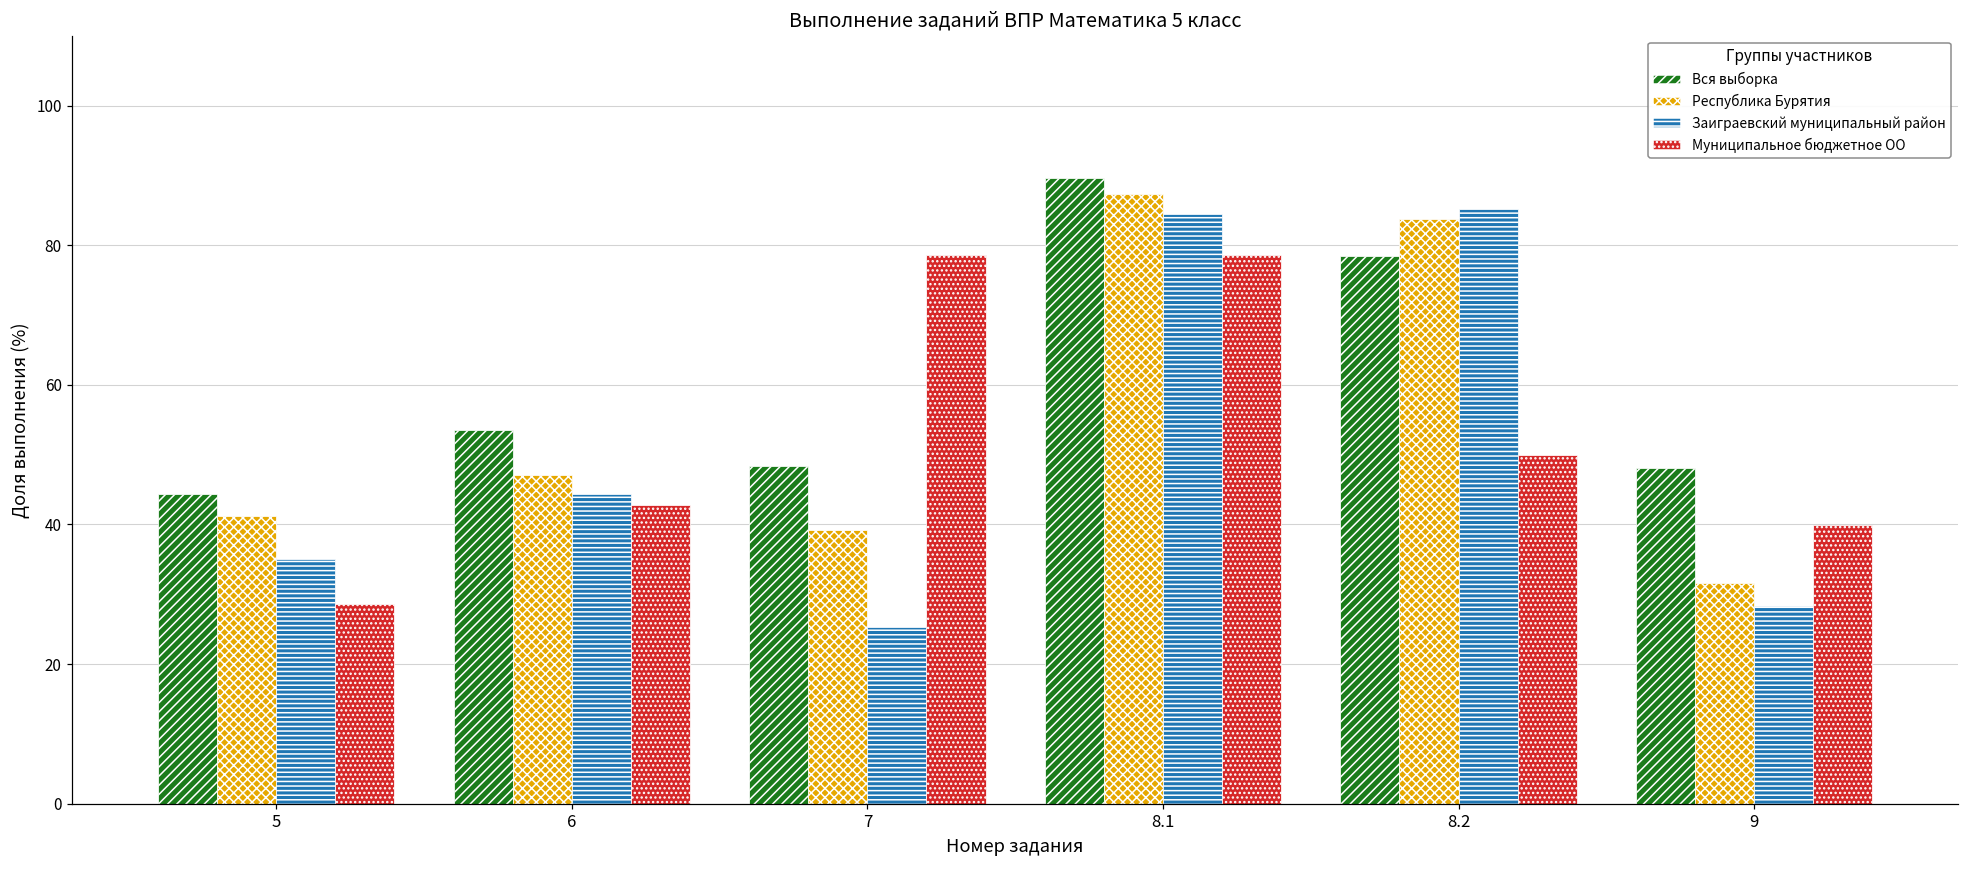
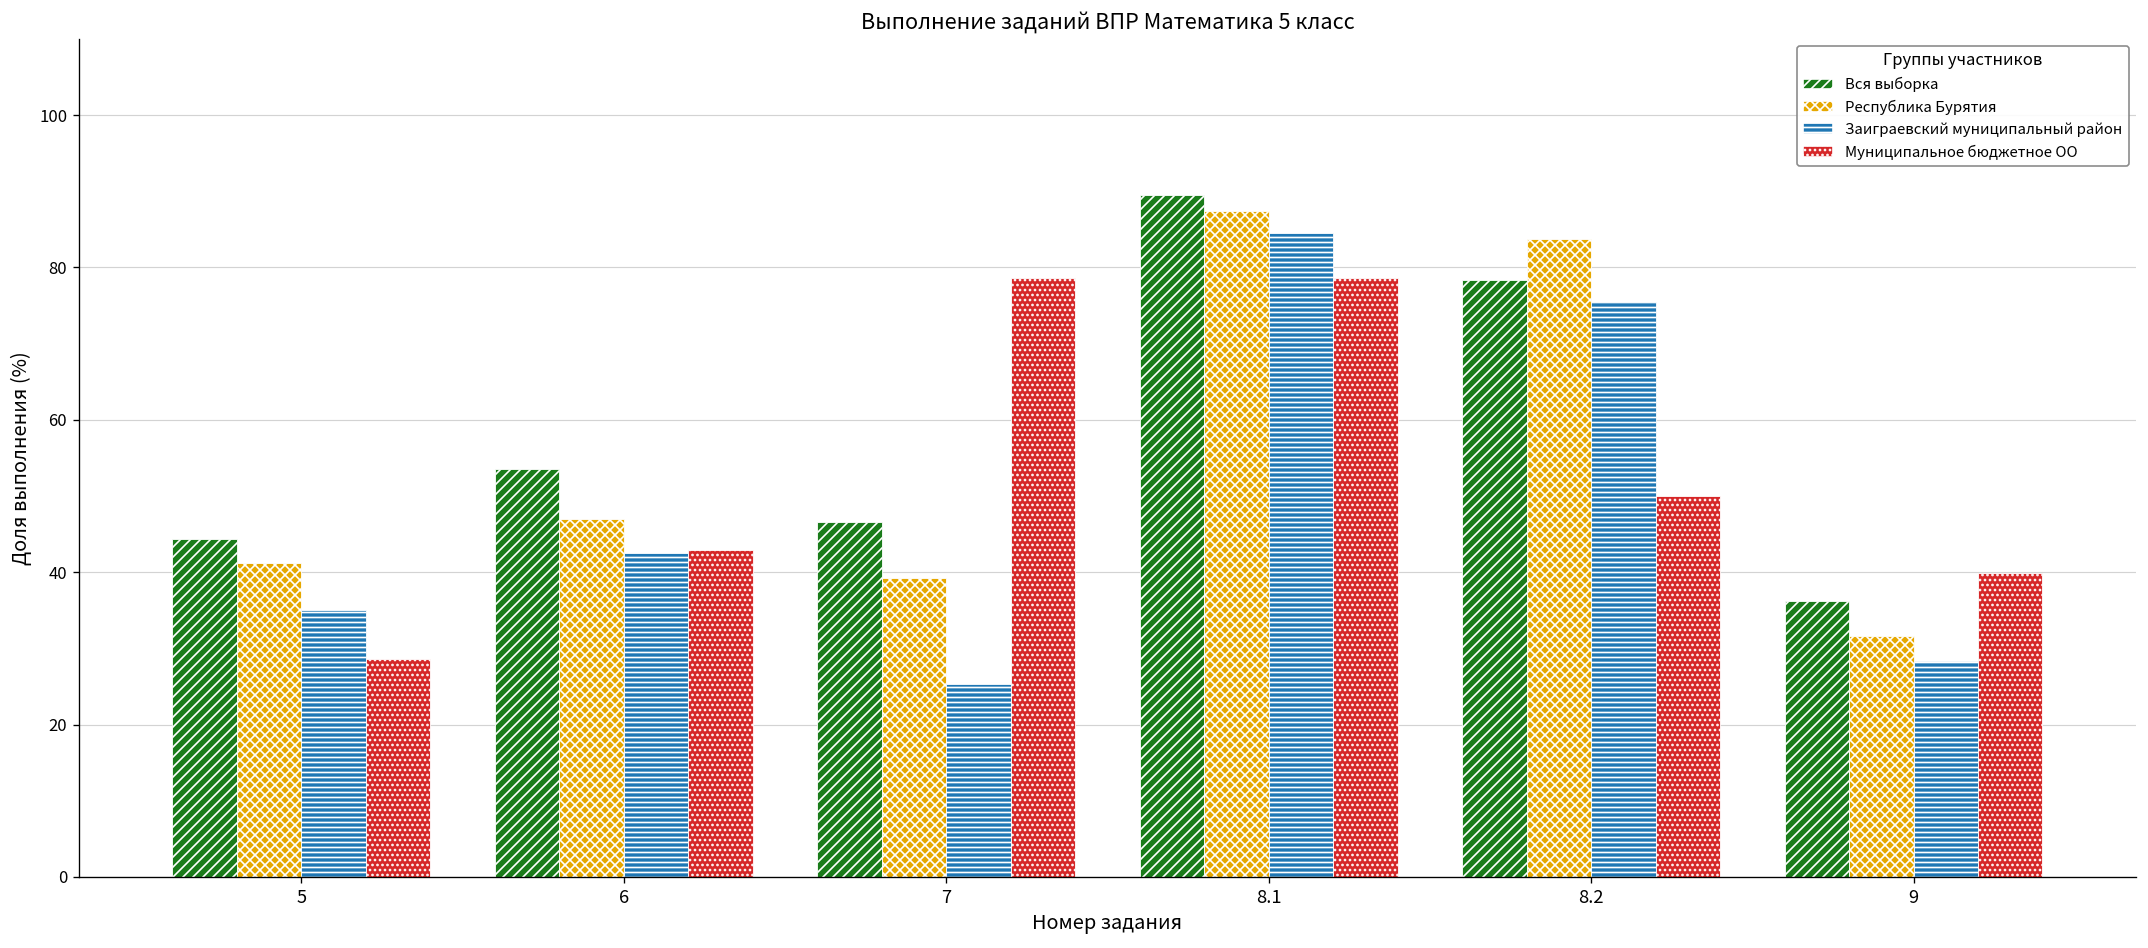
  {
    "Вся выборка": {
      "5": 44,
      "6": 54,
-     "7": 48,
+     "7": 47,
      "8.1": 90,
      "8.2": 78,
-     "9": 48
+     "9": 36
    },
    "Республика Бурятия": {
      "5": 41,
      "6": 47,
      "7": 39,
      "8.1": 87,
      "8.2": 84,
      "9": 32
    },
    "Заиграевский муниципальный район": {
      "5": 35,
-     "6": 44,
+     "6": 42,
      "7": 25,
      "8.1": 85,
-     "8.2": 85,
+     "8.2": 75,
      "9": 28
    },
    "Муниципальное бюджетное ОО": {
      "5": 29,
      "6": 43,
      "7": 79,
      "8.1": 79,
      "8.2": 50,
      "9": 40
    }
  }
